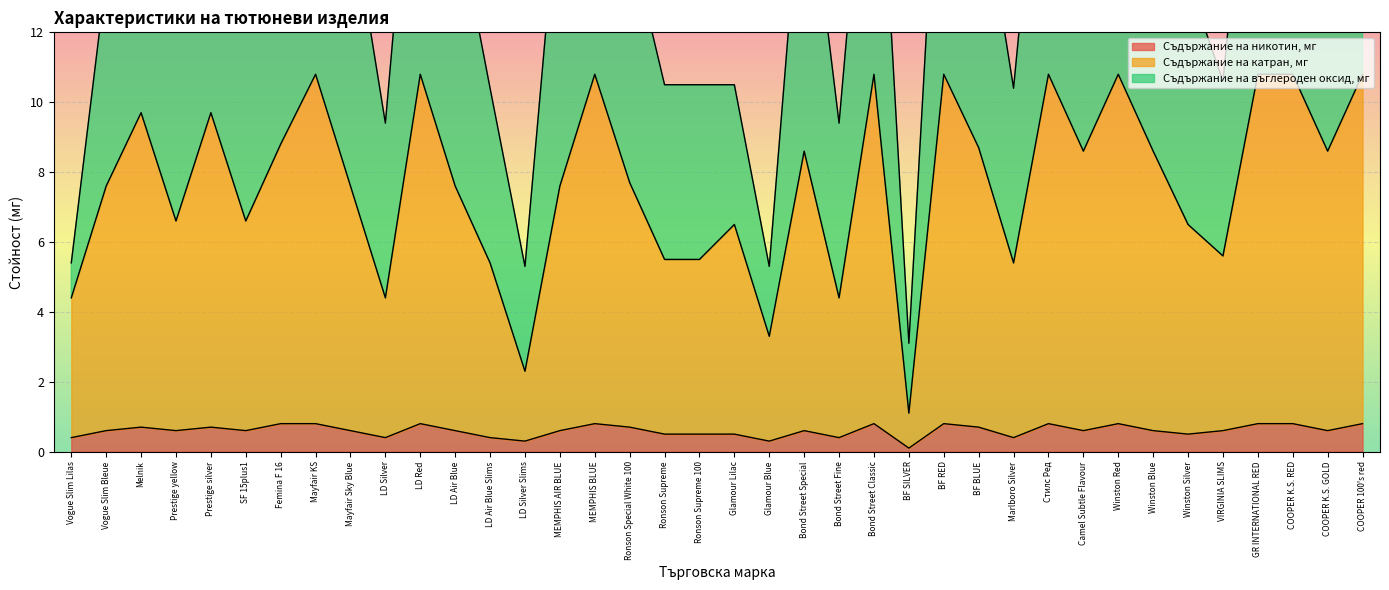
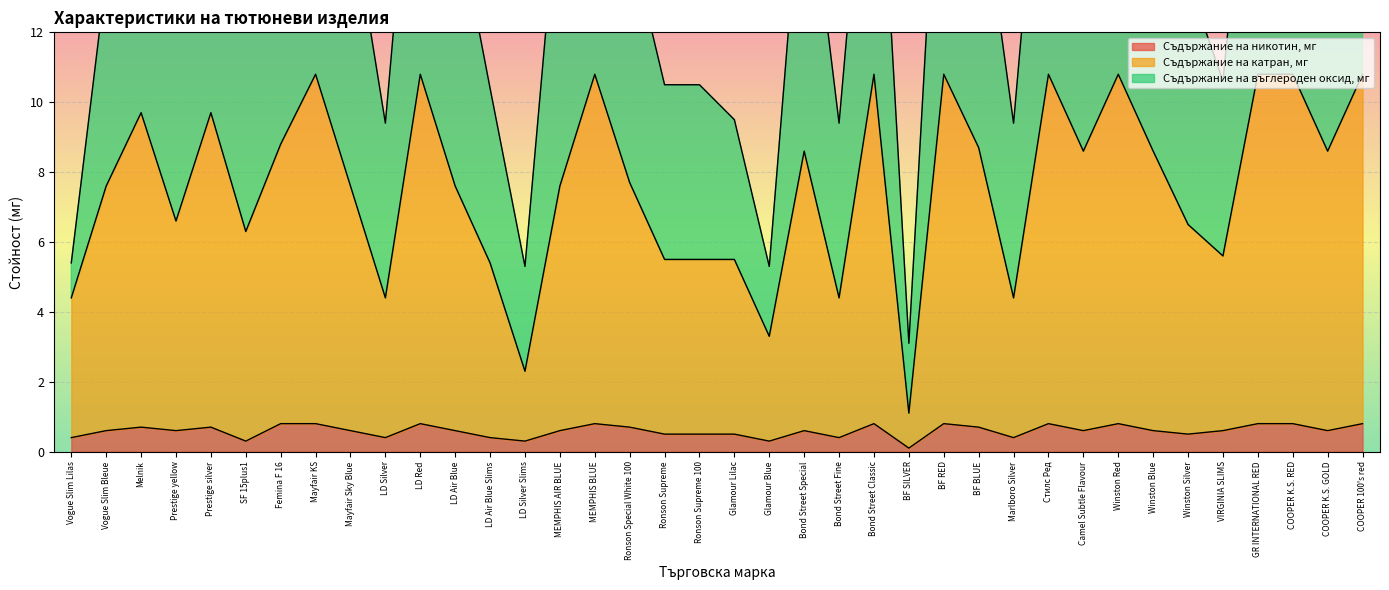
  {
    "Съдържание на никотин, мг": {
      "Vogue Slim Lilas": 0.4,
      "Vogue Slim Bleue": 0.6,
      "Melnik": 0.7,
      "Prestige yellow": 0.6,
      "Prestige silver": 0.7,
-     "SF 15plus1": 0.6,
+     "SF 15plus1": 0.3,
      "Femina F 16": 0.8,
      "Mayfair KS": 0.8,
      "Mayfair Sky Blue": 0.6,
      "LD Silver": 0.4,
      "LD Red": 0.8,
      "LD Air Blue": 0.6,
      "LD Air Blue Slims": 0.4,
      "LD Silver Slims": 0.3,
      "MEMPHIS AIR BLUE": 0.6,
      "MEMPHIS BLUE": 0.8,
      "Ronson Special White 100": 0.7,
      "Ronson Supreme": 0.5,
      "Ronson Supreme 100": 0.5,
      "Glamour Lilac": 0.5,
      "Glamour Blue": 0.3,
      "Bond Street Special": 0.6,
      "Bond Street Fine": 0.4,
      "Bond Street Classic": 0.8,
      "BF SILVER": 0.1,
      "BF RED": 0.8,
      "BF BLUE": 0.7,
      "Marlboro Silver": 0.4,
      "Стилс Ред": 0.8,
      "Camel Subtle Flavour": 0.6,
      "Winston Red": 0.8,
      "Winston Blue": 0.6,
      "Winston Silver": 0.5,
      "VIRGINIA SLIMS": 0.6,
      "GR INTERNATIONAL RED": 0.8,
      "COOPER K.S. RED": 0.8,
      "COOPER K.S. GOLD": 0.6,
      "COOPER 100's red": 0.8
    },
    "Съдържание на катран, мг": {
      "Vogue Slim Lilas": 4,
      "Vogue Slim Bleue": 7,
      "Melnik": 9,
      "Prestige yellow": 6,
      "Prestige silver": 9,
      "SF 15plus1": 6,
      "Femina F 16": 8,
      "Mayfair KS": 10,
      "Mayfair Sky Blue": 7,
      "LD Silver": 4,
      "LD Red": 10,
      "LD Air Blue": 7,
      "LD Air Blue Slims": 5,
      "LD Silver Slims": 2,
      "MEMPHIS AIR BLUE": 7,
      "MEMPHIS BLUE": 10,
      "Ronson Special White 100": 7,
      "Ronson Supreme": 5,
      "Ronson Supreme 100": 5,
-     "Glamour Lilac": 6,
+     "Glamour Lilac": 5,
      "Glamour Blue": 3,
      "Bond Street Special": 8,
      "Bond Street Fine": 4,
      "Bond Street Classic": 10,
      "BF SILVER": 1,
      "BF RED": 10,
      "BF BLUE": 8,
-     "Marlboro Silver": 5,
+     "Marlboro Silver": 4,
      "Стилс Ред": 10,
      "Camel Subtle Flavour": 8,
      "Winston Red": 10,
      "Winston Blue": 8,
      "Winston Silver": 6,
      "VIRGINIA SLIMS": 5,
      "COOPER K.S. GOLD": 8
    },
    "Съдържание на въглероден оксид, мг": {
      "Vogue Slim Lilas": 1.0,
      "LD Silver": 5.0,
      "LD Air Blue Slims": 5.0,
      "LD Silver Slims": 3.0,
      "Ronson Supreme": 5.0,
      "Ronson Supreme 100": 5.0,
      "Glamour Lilac": 4.0,
      "Glamour Blue": 2.0,
      "Bond Street Fine": 5.0,
      "BF SILVER": 2.0,
      "Marlboro Silver": 5.0
    }
  }
